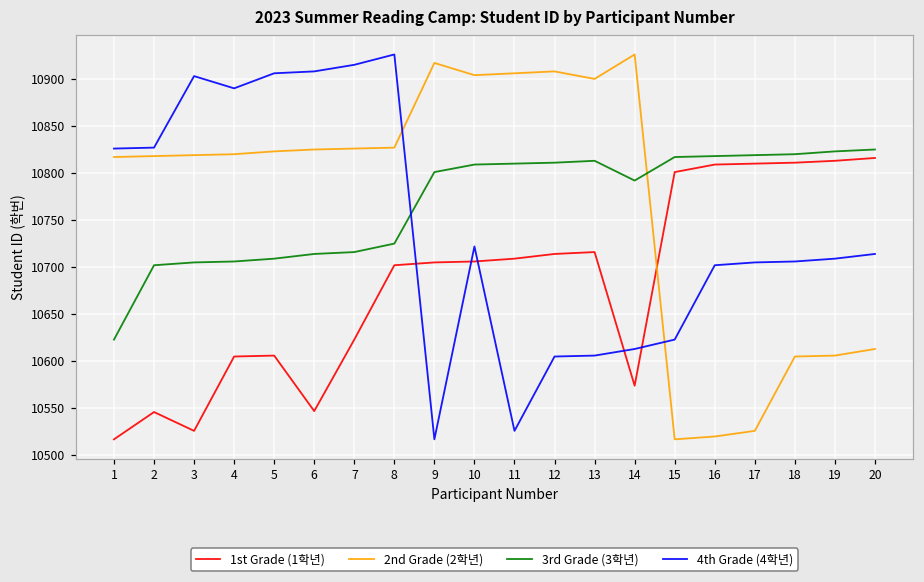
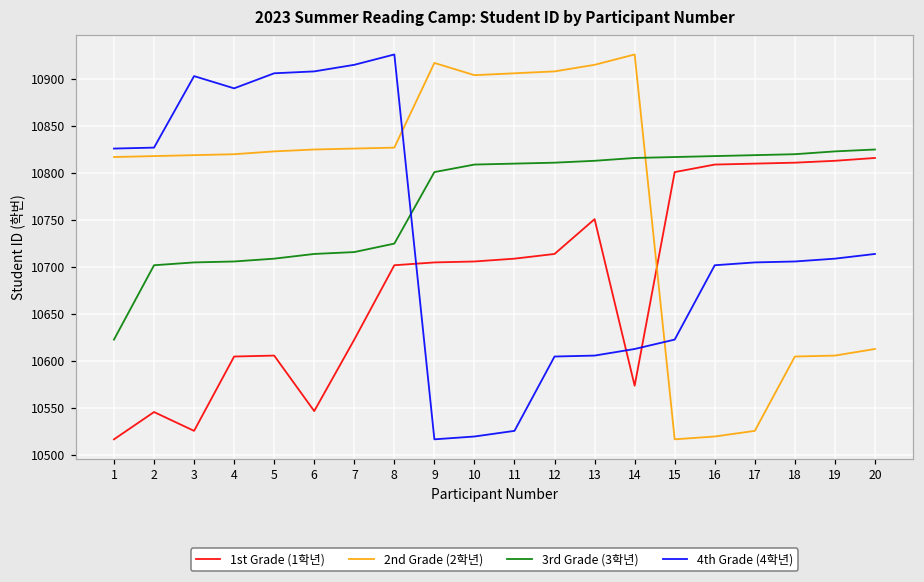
  {
    "1st Grade (1학년)": {
      "1": 10520,
      "2": 10550,
      "3": 10530,
      "4": 10610,
      "5": 10610,
      "6": 10550,
      "7": 10620,
      "8": 10700,
      "9": 10710,
      "10": 10710,
      "11": 10710,
      "12": 10710,
-     "13": 10720,
+     "13": 10750,
      "14": 10570,
      "15": 10800,
      "16": 10810,
      "17": 10810,
      "18": 10810,
      "19": 10810,
      "20": 10820
    },
    "2nd Grade (2학년)": {
      "1": 10820,
      "2": 10820,
      "3": 10820,
      "4": 10820,
      "5": 10820,
      "6": 10830,
      "7": 10830,
      "8": 10830,
      "9": 10920,
      "10": 10900,
      "11": 10910,
      "12": 10910,
-     "13": 10900,
+     "13": 10920,
      "14": 10930,
      "15": 10520,
      "16": 10520,
      "17": 10530,
      "18": 10610,
      "19": 10610,
      "20": 10610
    },
    "3rd Grade (3학년)": {
      "1": 10620,
      "2": 10700,
      "3": 10710,
      "4": 10710,
      "5": 10710,
      "6": 10710,
      "7": 10720,
      "8": 10730,
      "9": 10800,
      "10": 10810,
      "11": 10810,
      "12": 10810,
      "13": 10810,
-     "14": 10790,
+     "14": 10820,
      "15": 10820,
      "16": 10820,
      "17": 10820,
      "18": 10820,
      "19": 10820,
      "20": 10830
    },
    "4th Grade (4학년)": {
      "1": 10830,
      "2": 10830,
      "3": 10900,
      "4": 10890,
      "5": 10910,
      "6": 10910,
      "7": 10920,
      "8": 10930,
      "9": 10520,
-     "10": 10720,
+     "10": 10520,
      "11": 10530,
      "12": 10610,
      "13": 10610,
      "14": 10610,
      "15": 10620,
      "16": 10700,
      "17": 10710,
      "18": 10710,
      "19": 10710,
      "20": 10710
    }
  }
